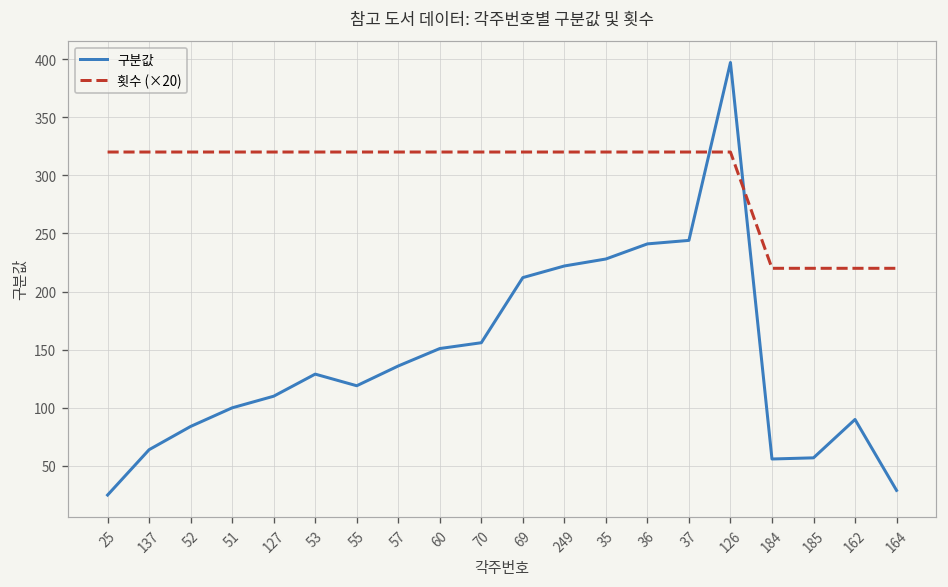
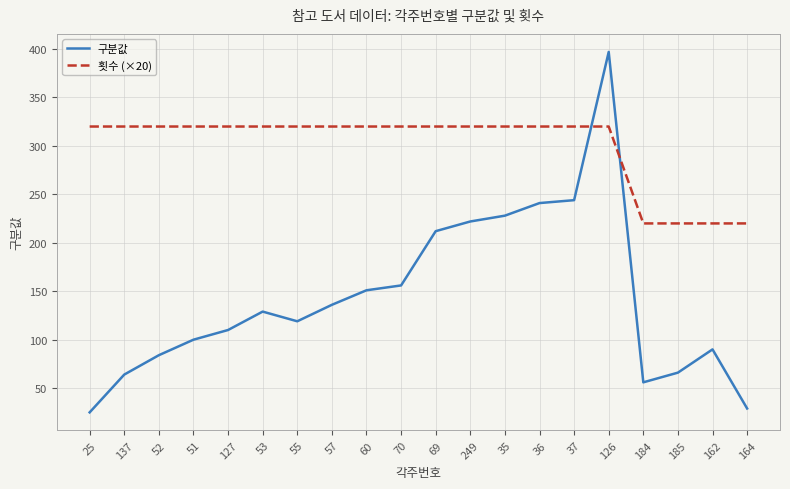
  {
    "구분값": {
      "25": 30,
      "137": 60,
      "52": 80,
      "51": 100,
      "127": 110,
      "53": 130,
      "55": 120,
      "57": 140,
      "60": 150,
      "70": 160,
      "69": 210,
      "249": 220,
      "35": 230,
      "36": 240,
      "37": 240,
      "126": 400,
      "184": 60,
-     "185": 60,
+     "185": 70,
      "162": 90,
      "164": 30
    },
    "횟수 (×20)": {
      "25": 320,
      "137": 320,
      "52": 320,
      "51": 320,
      "127": 320,
      "53": 320,
      "55": 320,
      "57": 320,
      "60": 320,
      "70": 320,
      "69": 320,
      "249": 320,
      "35": 320,
      "36": 320,
      "37": 320,
      "126": 320,
      "184": 220,
      "185": 220,
      "162": 220,
      "164": 220
    }
  }
